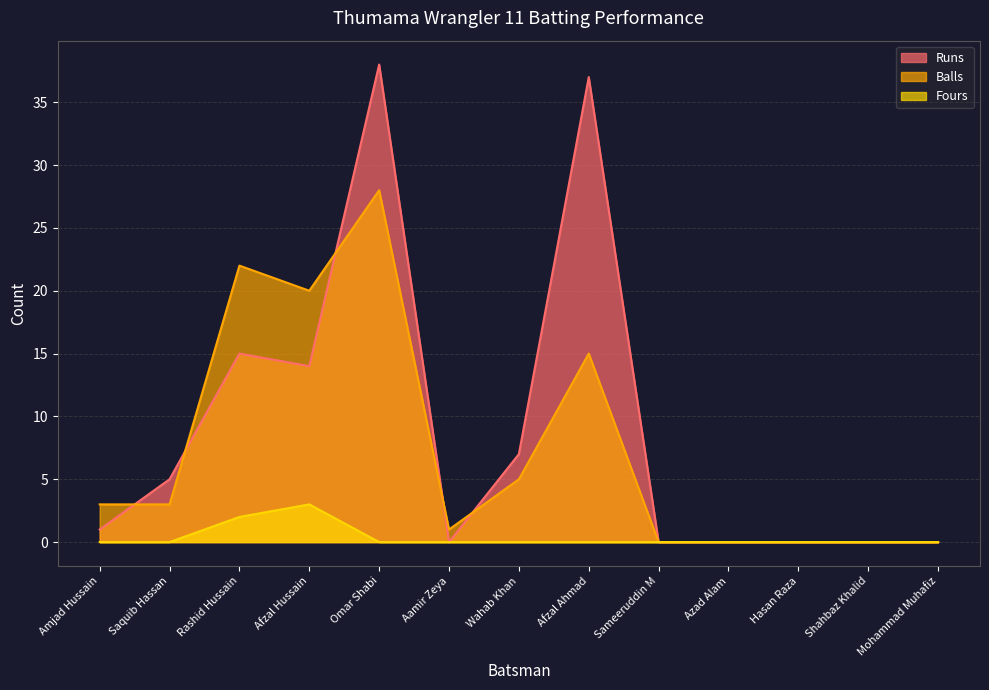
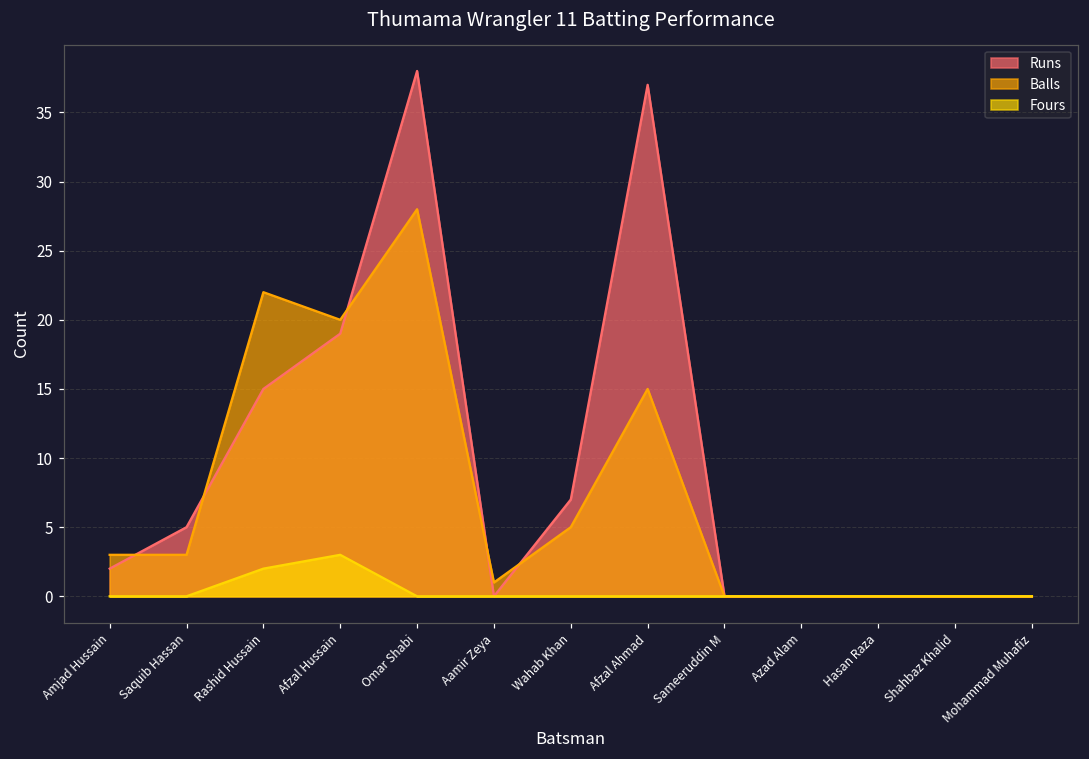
  {
    "Runs": {
-     "Amjad Hussain": 1,
+     "Amjad Hussain": 2,
      "Saquib Hassan": 5,
      "Rashid Hussain": 15,
-     "Afzal Hussain": 14,
+     "Afzal Hussain": 19,
      "Omar Shabi": 38,
      "Wahab Khan": 7,
      "Afzal Ahmad": 37
    }
  }
